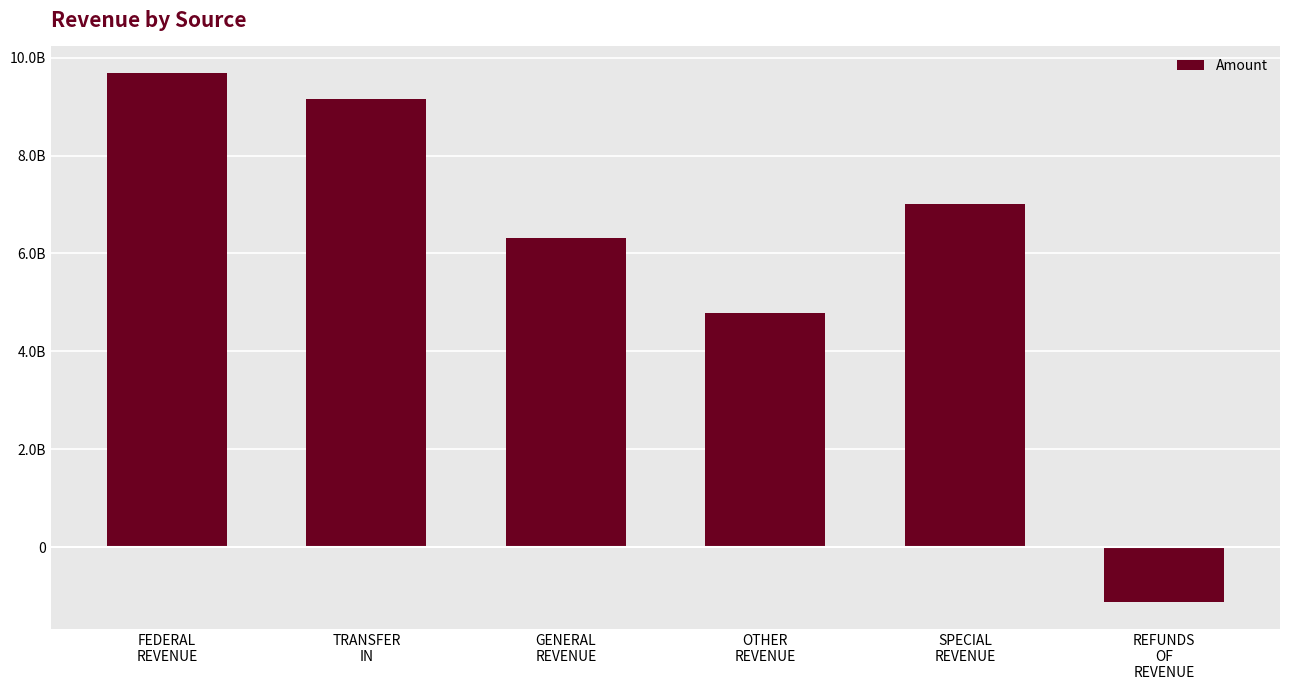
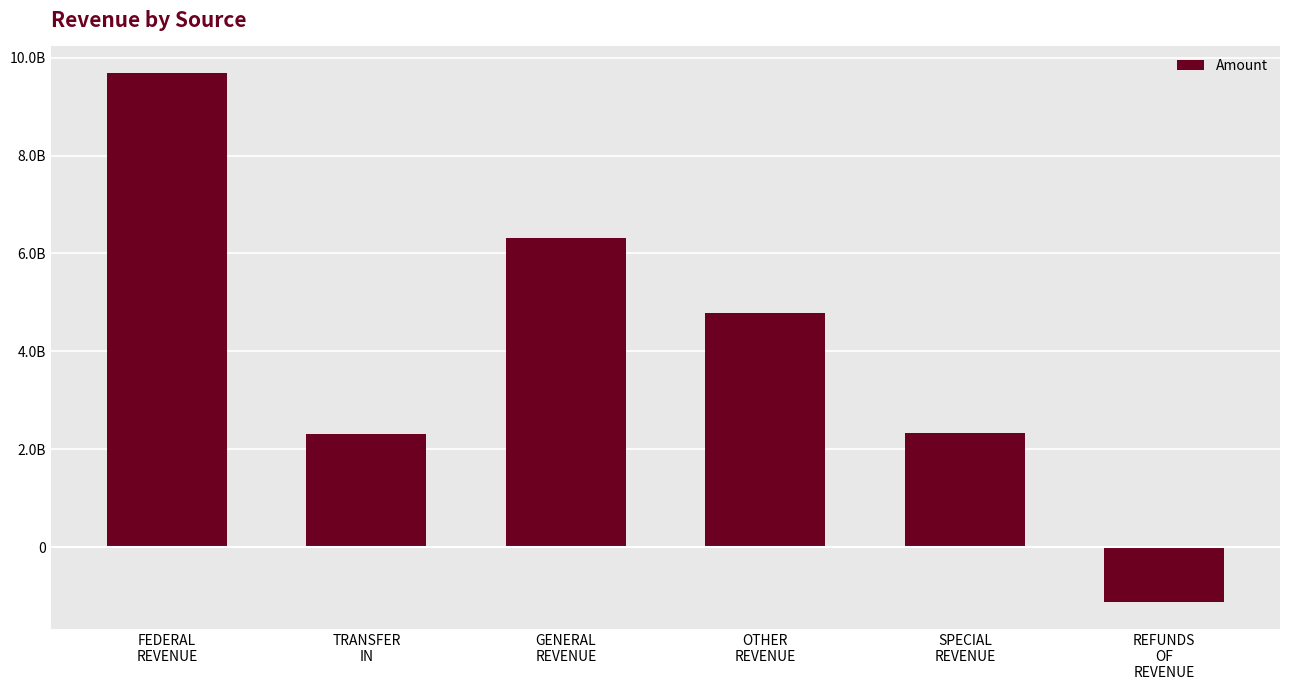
  {
    "FEDERAL REVENUE": 9700000000,
-   "TRANSFER IN": 9100000000,
+   "TRANSFER IN": 2300000000,
    "GENERAL REVENUE": 6300000000,
    "OTHER REVENUE": 4800000000,
-   "SPECIAL REVENUE": 7000000000,
+   "SPECIAL REVENUE": 2300000000,
    "REFUNDS OF REVENUE": -1100000000
  }
